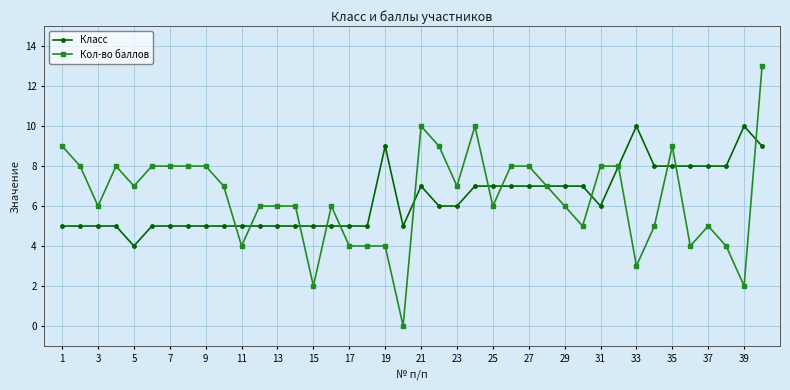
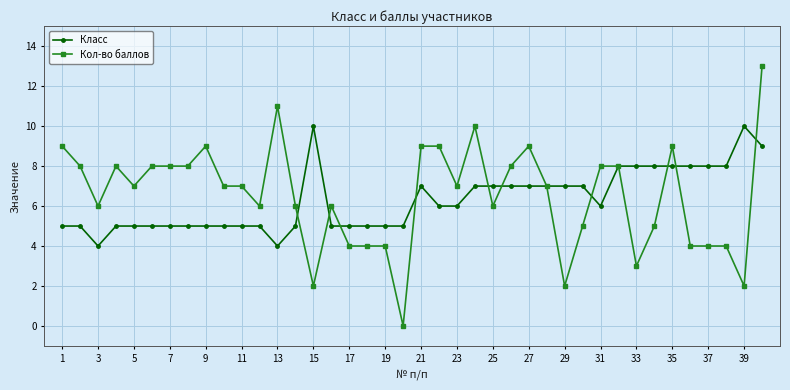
  {
    "Класс": {
      "1": 5,
-     "3": 5,
-     "5": 4,
+     "3": 4,
+     "5": 5,
      "7": 5,
      "9": 5,
      "11": 5,
-     "13": 5,
-     "15": 5,
+     "13": 4,
+     "15": 10,
      "17": 5,
-     "19": 9,
+     "19": 5,
      "21": 7,
      "23": 6,
      "25": 7,
      "27": 7,
      "29": 7,
      "31": 6,
-     "33": 10,
+     "33": 8,
      "35": 8,
      "37": 8,
      "39": 10
    },
    "Кол-во баллов": {
      "1": 9,
      "3": 6,
      "5": 7,
      "7": 8,
-     "9": 8,
-     "11": 4,
-     "13": 6,
+     "9": 9,
+     "11": 7,
+     "13": 11,
      "15": 2,
      "17": 4,
      "19": 4,
-     "21": 10,
+     "21": 9,
      "23": 7,
      "25": 6,
-     "27": 8,
-     "29": 6,
+     "27": 9,
+     "29": 2,
      "31": 8,
      "33": 3,
      "35": 9,
-     "37": 5,
+     "37": 4,
      "39": 2
    }
  }
